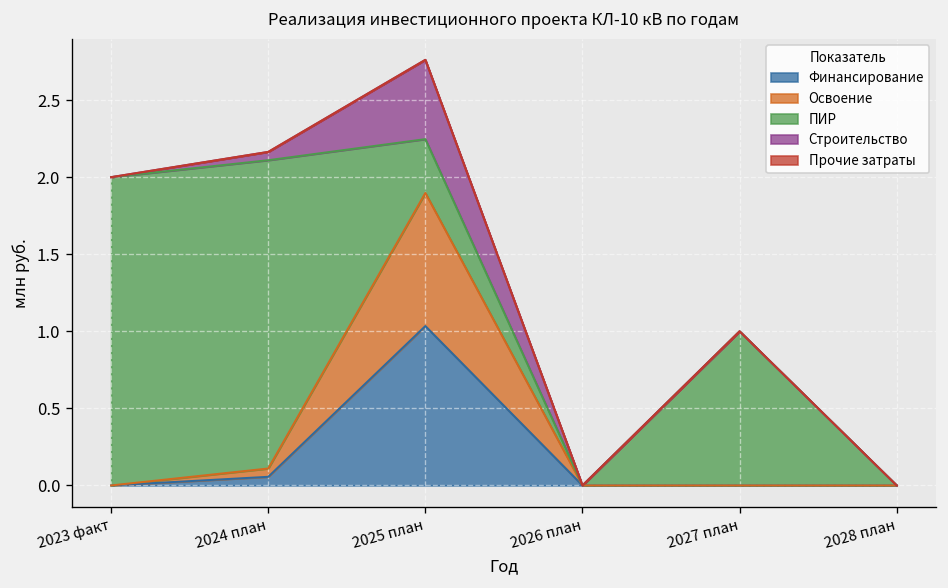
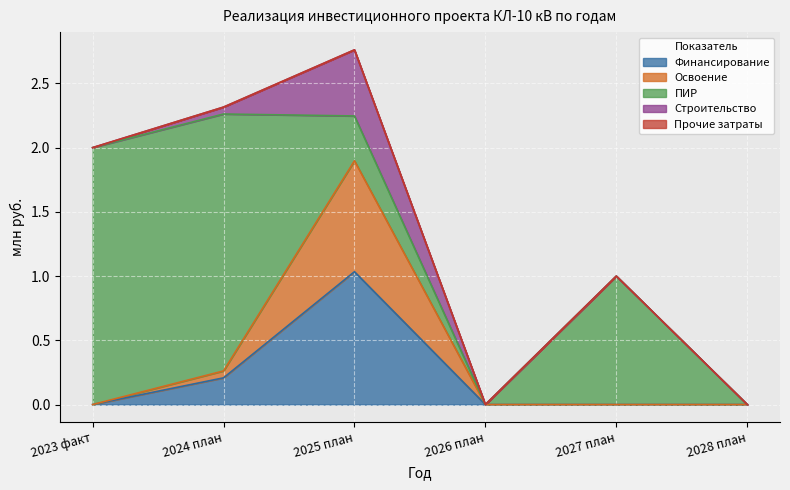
  {
    "Финансирование": {
-     "2024 план": 0.06,
+     "2024 план": 0.21,
      "2025 план": 1.03
    },
    "ПИР": {
      "2024 план": 2.00,
      "2025 план": 0.35
    }
  }
